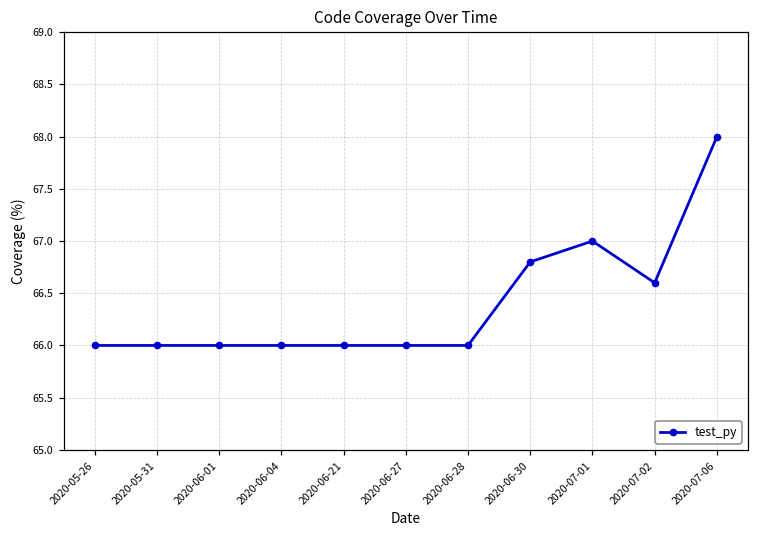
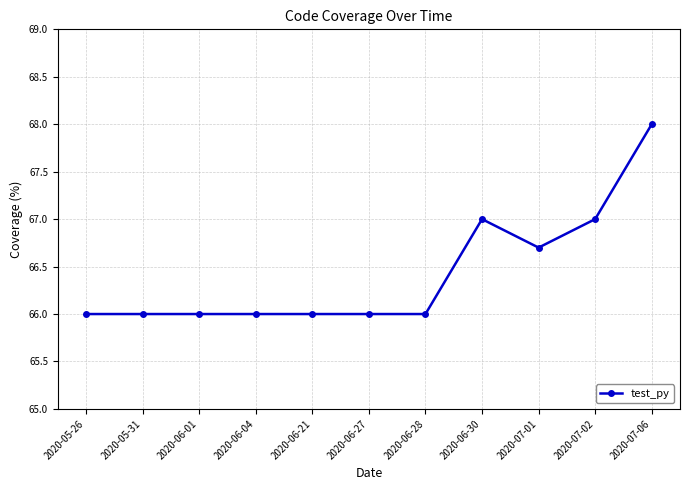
  {
    "2020-05-26": 66.0,
    "2020-05-31": 66.0,
    "2020-06-01": 66.0,
    "2020-06-04": 66.0,
    "2020-06-21": 66.0,
    "2020-06-27": 66.0,
    "2020-06-28": 66.0,
-   "2020-06-30": 66.8,
-   "2020-07-01": 67.0,
-   "2020-07-02": 66.6,
+   "2020-06-30": 67.0,
+   "2020-07-01": 66.7,
+   "2020-07-02": 67.0,
    "2020-07-06": 68.0
  }
